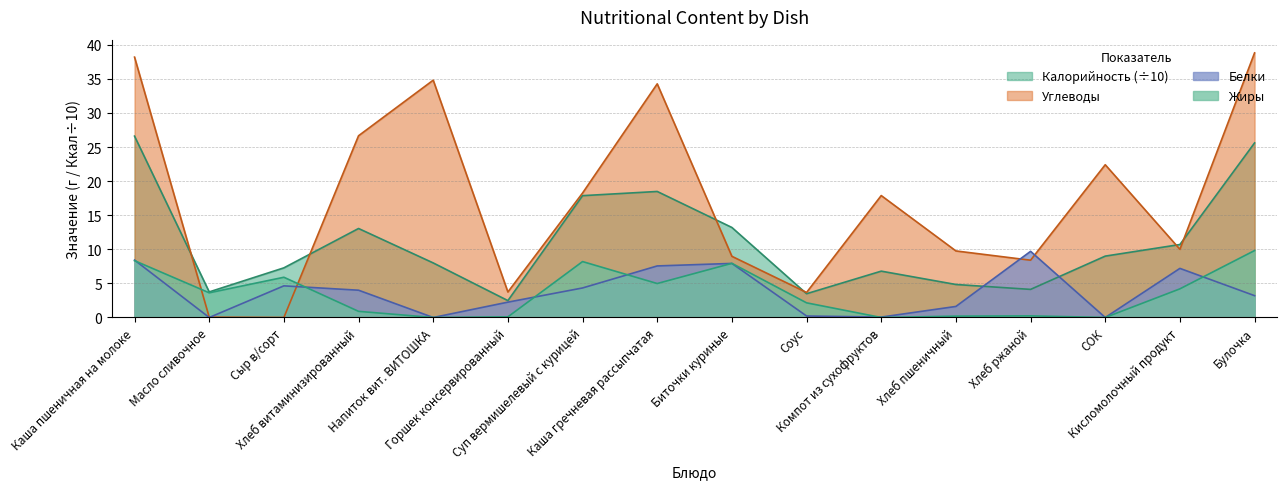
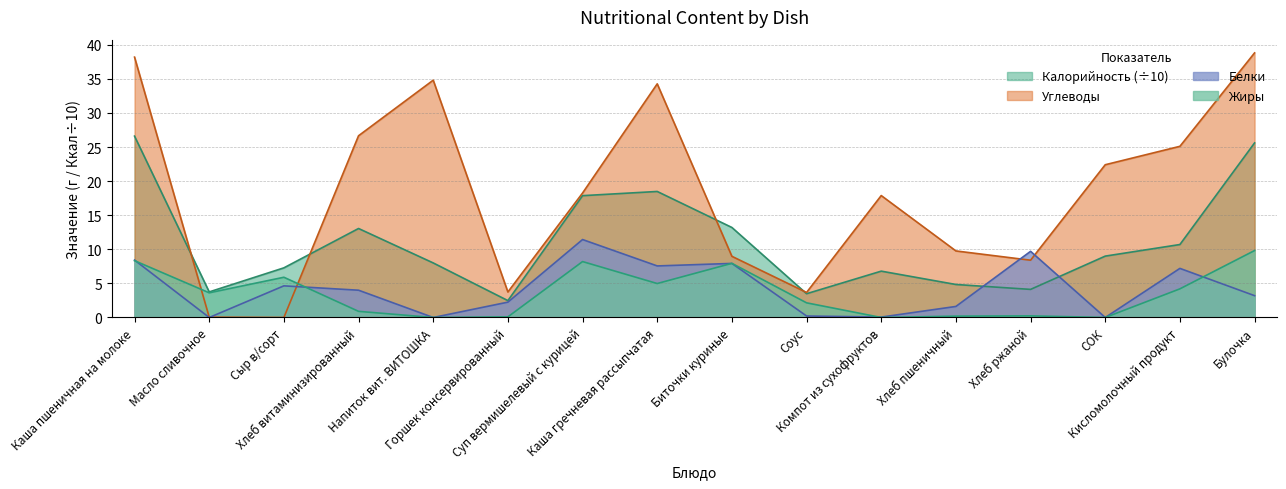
  {
    "Углеводы": {
      "Каша пшеничная на молоке": 38,
      "Сыр в/сорт": 0,
      "Хлеб витаминизированный": 27,
      "Напиток вит. ВИТОШКА": 35,
      "Горшек консервированный": 4,
      "Суп вермишелевый с курицей": 18,
      "Каша гречневая рассыпчатая": 34,
      "Биточки куриные": 9,
      "Компот из сухофруктов": 18,
      "Хлеб пшеничный": 10,
      "Хлеб ржаной": 8,
      "СОК": 22,
-     "Кисломолочный продукт": 10,
+     "Кисломолочный продукт": 25,
      "Булочка": 39
    },
    "Белки": {
      "Сыр в/сорт": 5,
      "Хлеб витаминизированный": 4,
-     "Суп вермишелевый с курицей": 4,
+     "Суп вермишелевый с курицей": 11,
      "Каша гречневая рассыпчатая": 8,
      "Соус": 0,
      "Хлеб пшеничный": 2,
      "Хлеб ржаной": 10,
      "Кисломолочный продукт": 7,
      "Булочка": 3
    }
  }
